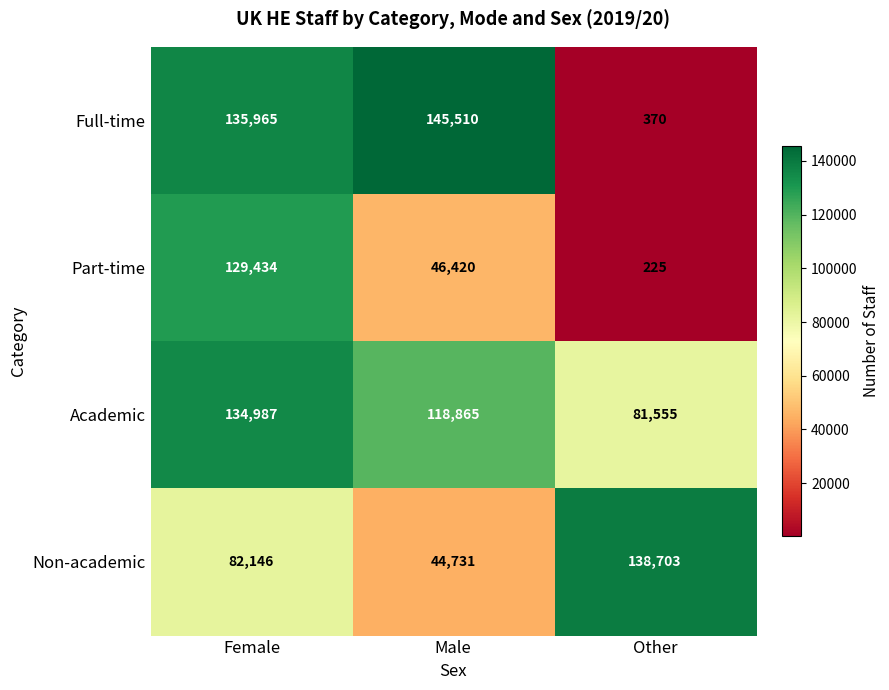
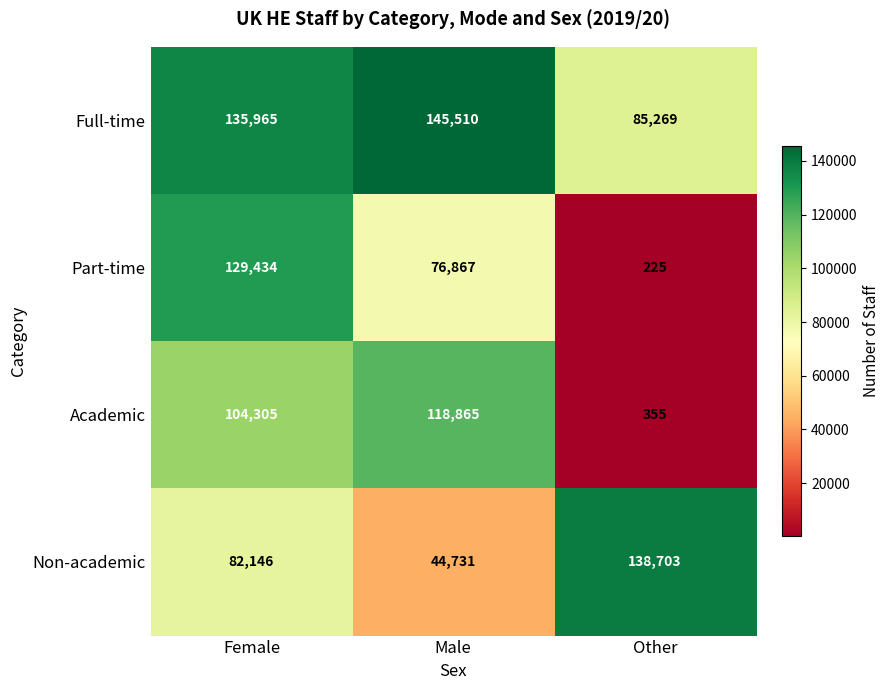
  {
    "Full-time": {
      "Female": "135,965",
      "Male": "145,510",
-     "Other": "370"
+     "Other": "85,269"
    },
    "Part-time": {
      "Female": "129,434",
-     "Male": "46,420",
+     "Male": "76,867",
      "Other": "225"
    },
    "Academic": {
-     "Female": "134,987",
+     "Female": "104,305",
      "Male": "118,865",
-     "Other": "81,555"
+     "Other": "355"
    },
    "Non-academic": {
      "Female": "82,146",
      "Male": "44,731",
      "Other": "138,703"
    }
  }
